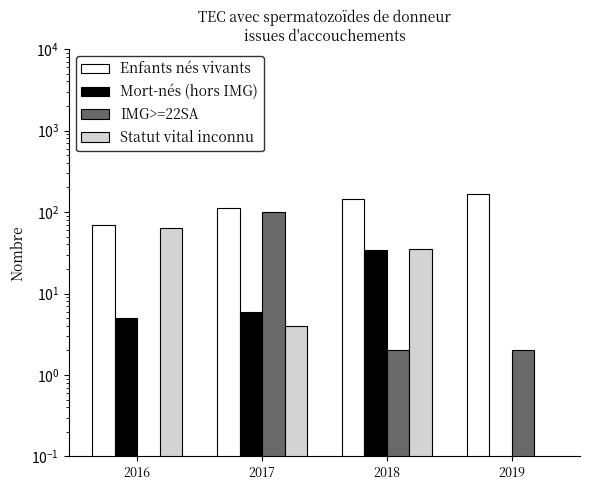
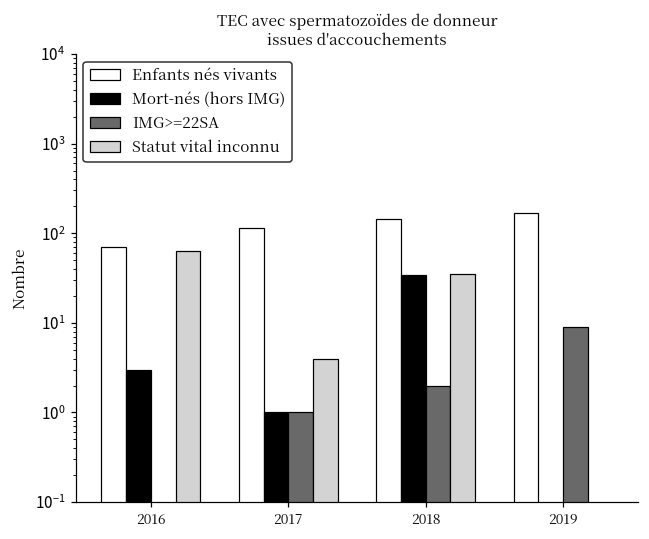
  {
    "Enfants nés vivants": {
      "2016": 70,
      "2017": 110,
      "2018": 150,
      "2019": 170
    },
    "Mort-nés (hors IMG)": {
-     "2016": 5,
-     "2017": 6,
+     "2016": 3,
+     "2017": 1,
      "2018": 34
    },
    "IMG>=22SA": {
-     "2017": 100,
+     "2017": 1,
      "2018": 2,
-     "2019": 2
+     "2019": 9
    },
    "Statut vital inconnu": {
      "2016": 60,
      "2017": 4,
      "2018": 35
    }
  }
